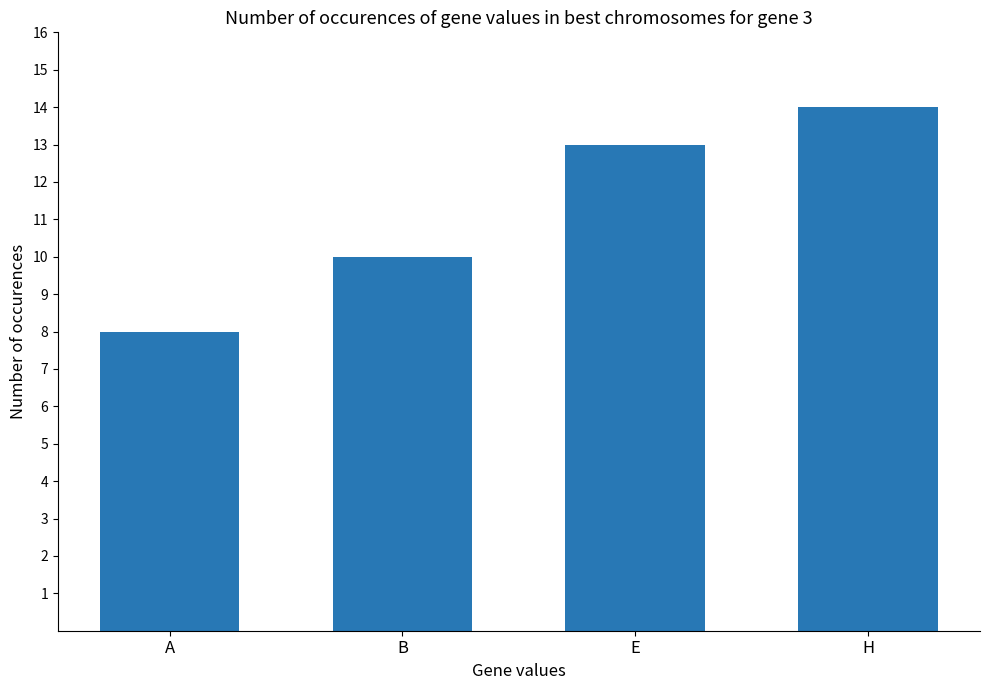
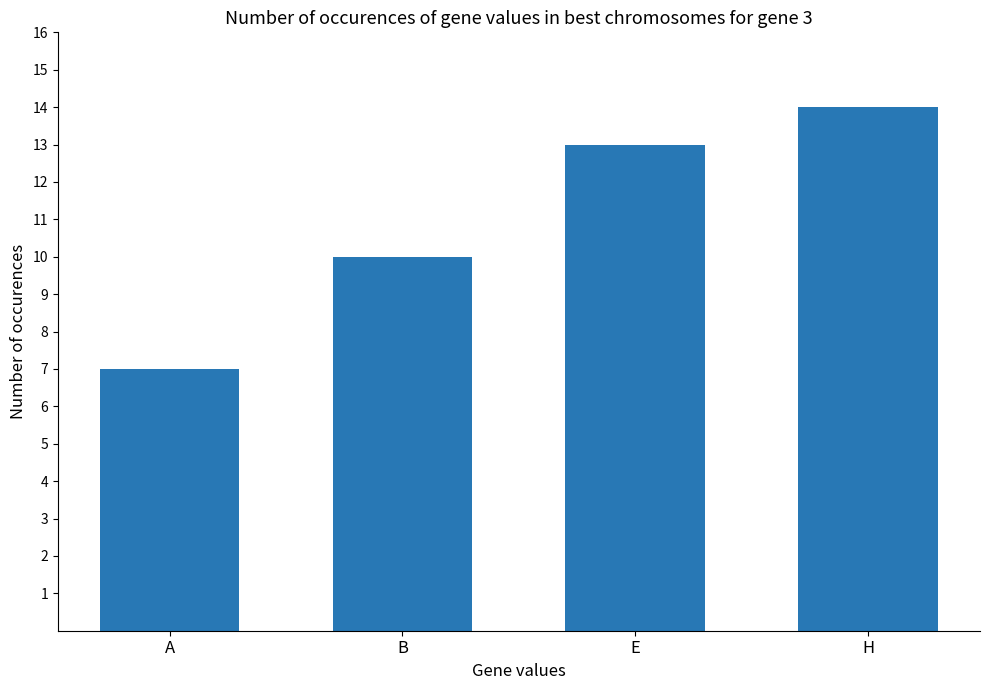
  {
-   "A": 8,
+   "A": 7,
    "B": 10,
    "E": 13,
    "H": 14
  }
